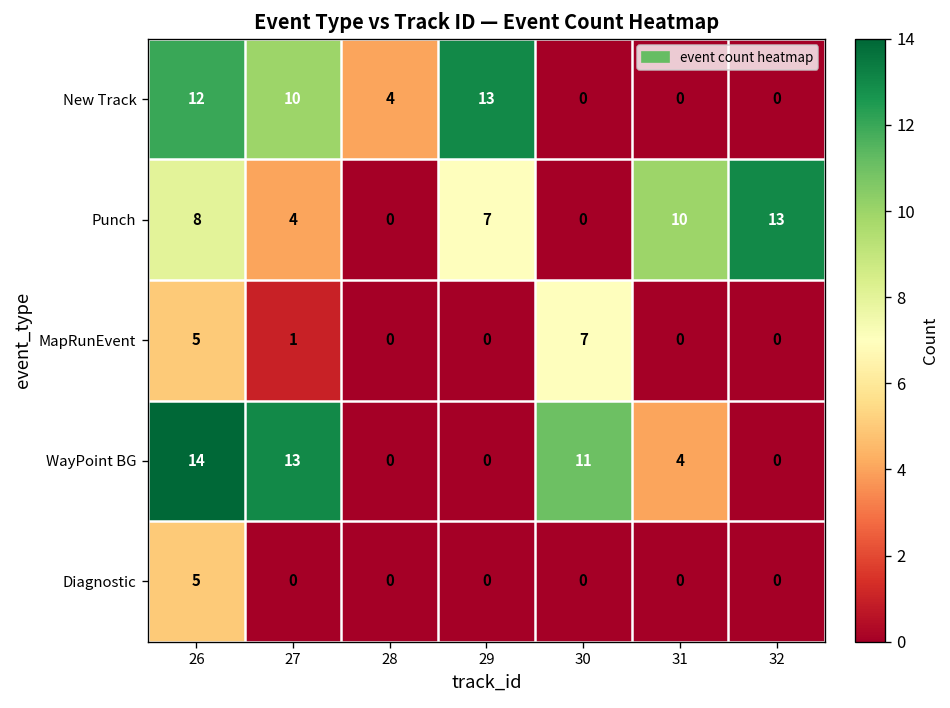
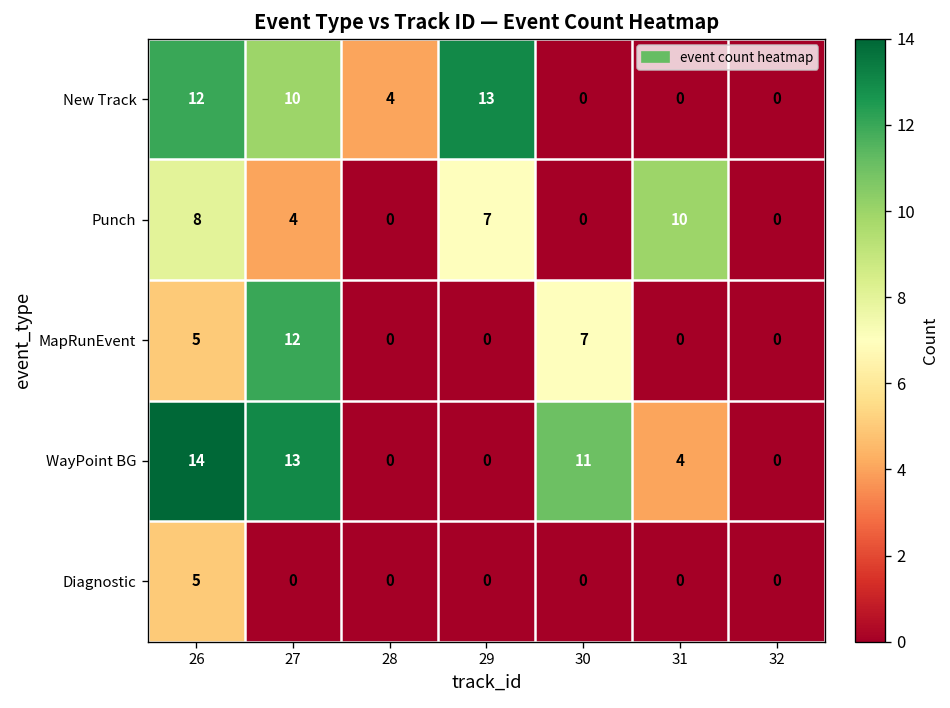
  {
    "New Track": {
      "26": 12,
      "27": 10,
      "28": 4,
      "29": 13,
      "30": 0,
      "31": 0,
      "32": 0
    },
    "Punch": {
      "26": 8,
      "27": 4,
      "28": 0,
      "29": 7,
      "30": 0,
      "31": 10,
-     "32": 13
+     "32": 0
    },
    "MapRunEvent": {
      "26": 5,
-     "27": 1,
+     "27": 12,
      "28": 0,
      "29": 0,
      "30": 7,
      "31": 0,
      "32": 0
    },
    "WayPoint BG": {
      "26": 14,
      "27": 13,
      "28": 0,
      "29": 0,
      "30": 11,
      "31": 4,
      "32": 0
    },
    "Diagnostic": {
      "26": 5,
      "27": 0,
      "28": 0,
      "29": 0,
      "30": 0,
      "31": 0,
      "32": 0
    }
  }
